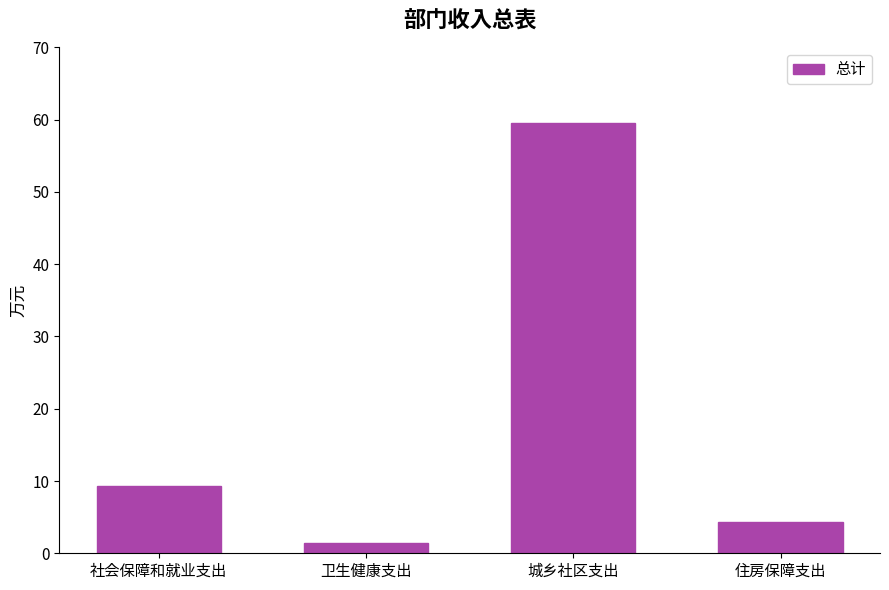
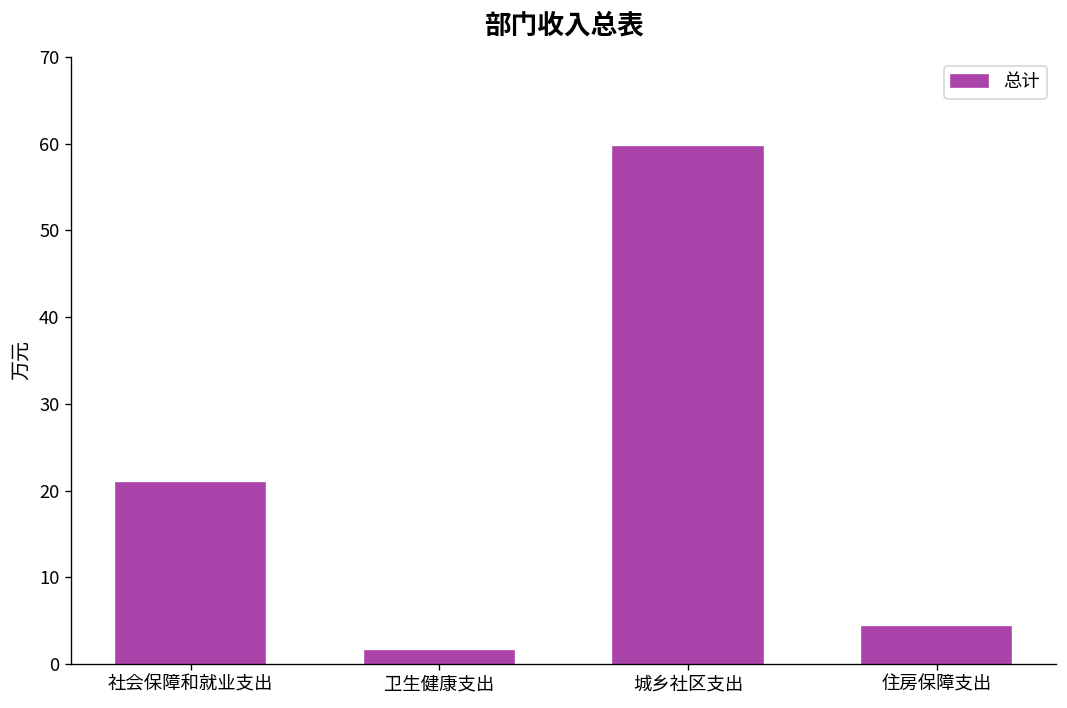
  {
-   "社会保障和就业支出": 9,
+   "社会保障和就业支出": 21,
    "卫生健康支出": 1,
    "城乡社区支出": 60,
    "住房保障支出": 4
  }
